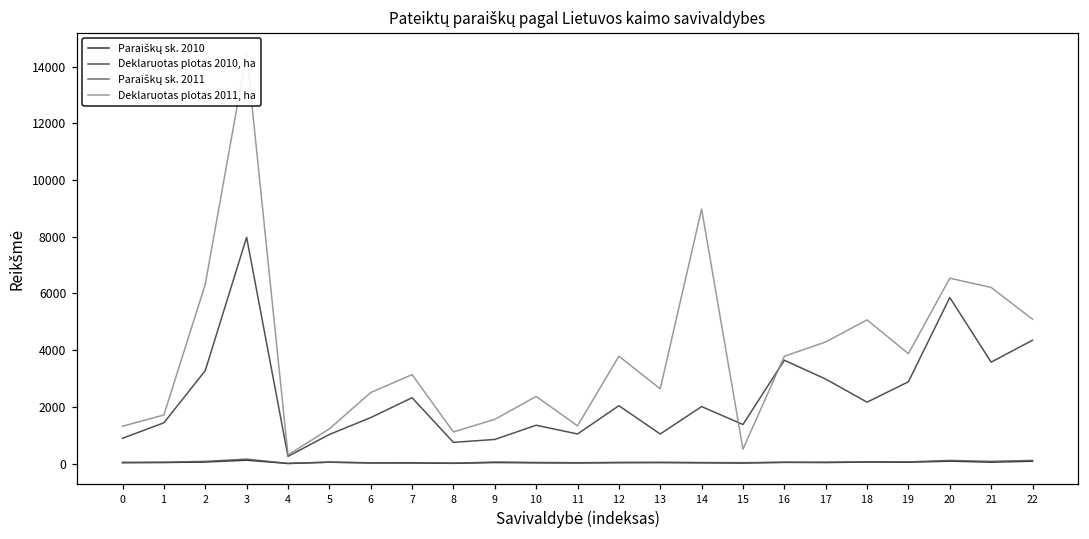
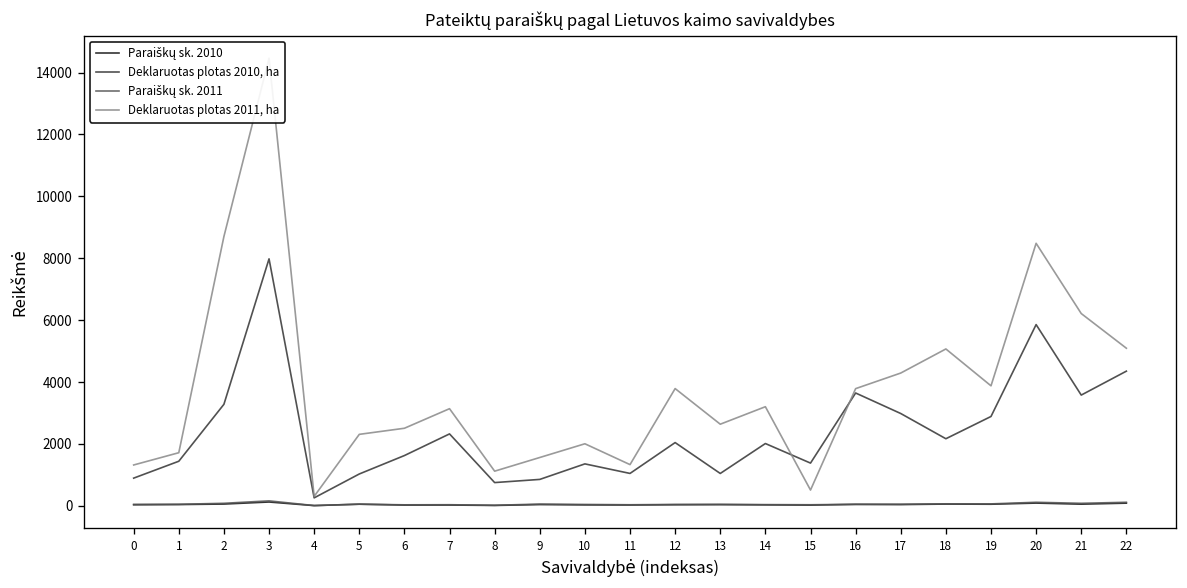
  {
    "Deklaruotas plotas 2011, ha": {
      "0": 1300,
      "1": 1700,
-     "2": 6300,
-     "5": 1200,
+     "2": 8700,
+     "5": 2300,
      "6": 2500,
      "7": 3100,
      "8": 1100,
      "9": 1600,
-     "10": 2400,
+     "10": 2000,
      "11": 1300,
      "12": 3800,
      "13": 2600,
-     "14": 9000,
+     "14": 3200,
      "15": 500,
      "16": 3800,
      "17": 4300,
      "18": 5100,
      "19": 3900,
-     "20": 6500,
+     "20": 8500,
      "21": 6200,
      "22": 5100
    }
  }
